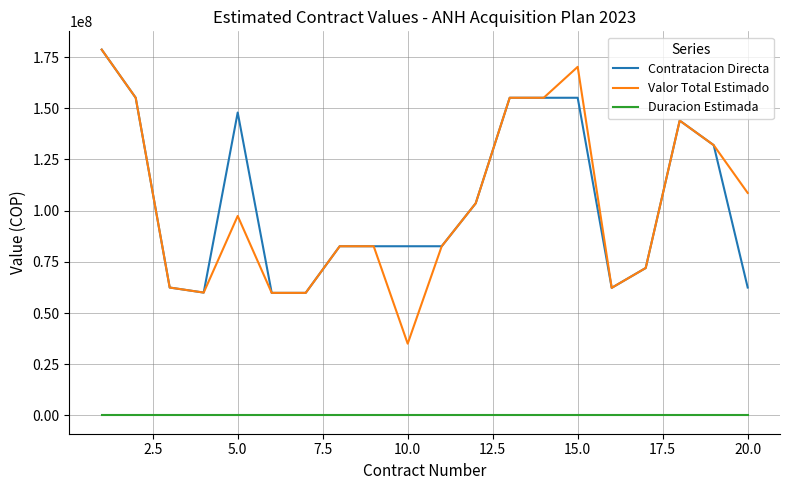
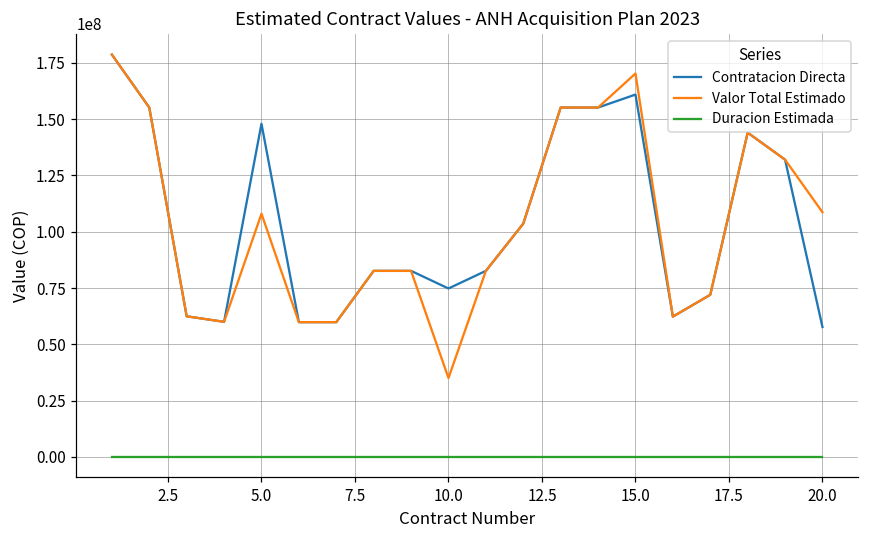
  {
    "Contratacion Directa": {
      "5.0": 148000000,
-     "10.0": 83000000,
-     "15.0": 155000000,
-     "20.0": 62000000
+     "10.0": 75000000,
+     "15.0": 161000000,
+     "20.0": 58000000
    },
    "Valor Total Estimado": {
-     "5.0": 97000000,
+     "5.0": 108000000,
      "10.0": 35000000,
      "15.0": 170000000,
      "20.0": 109000000
    },
    "Duracion Estimada": {
      "5.0": 0,
      "10.0": 0,
      "15.0": 0,
      "20.0": 0
    }
  }
